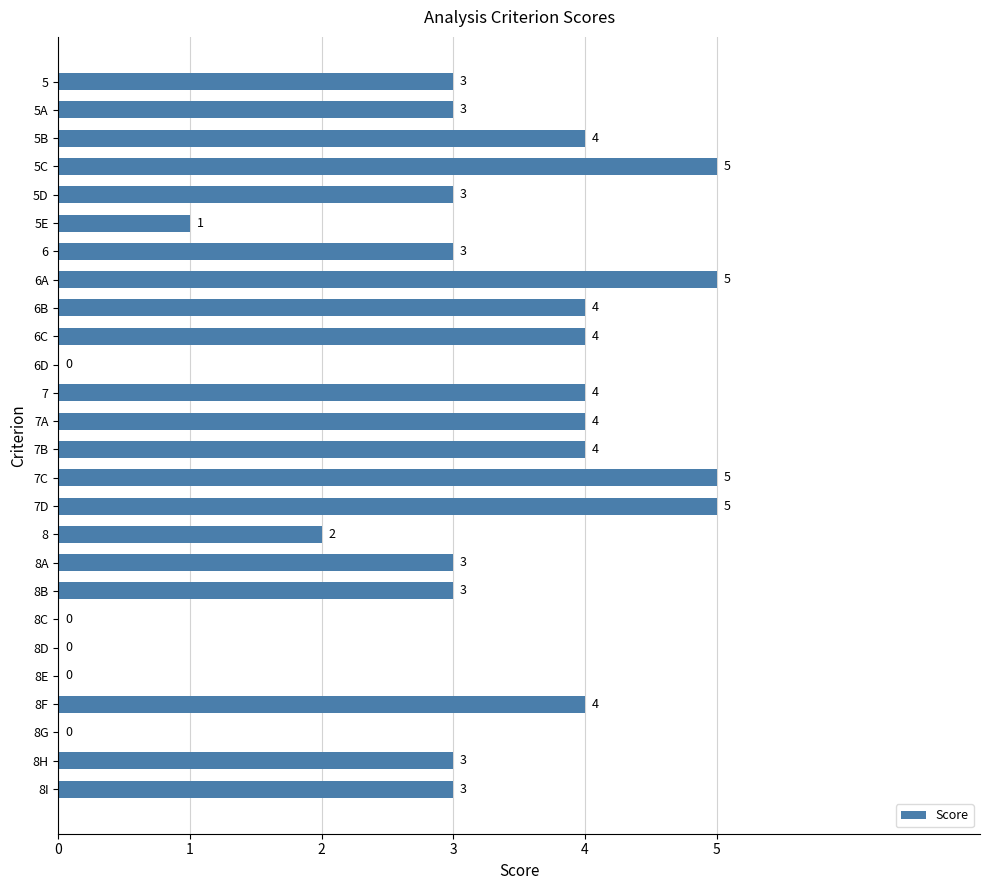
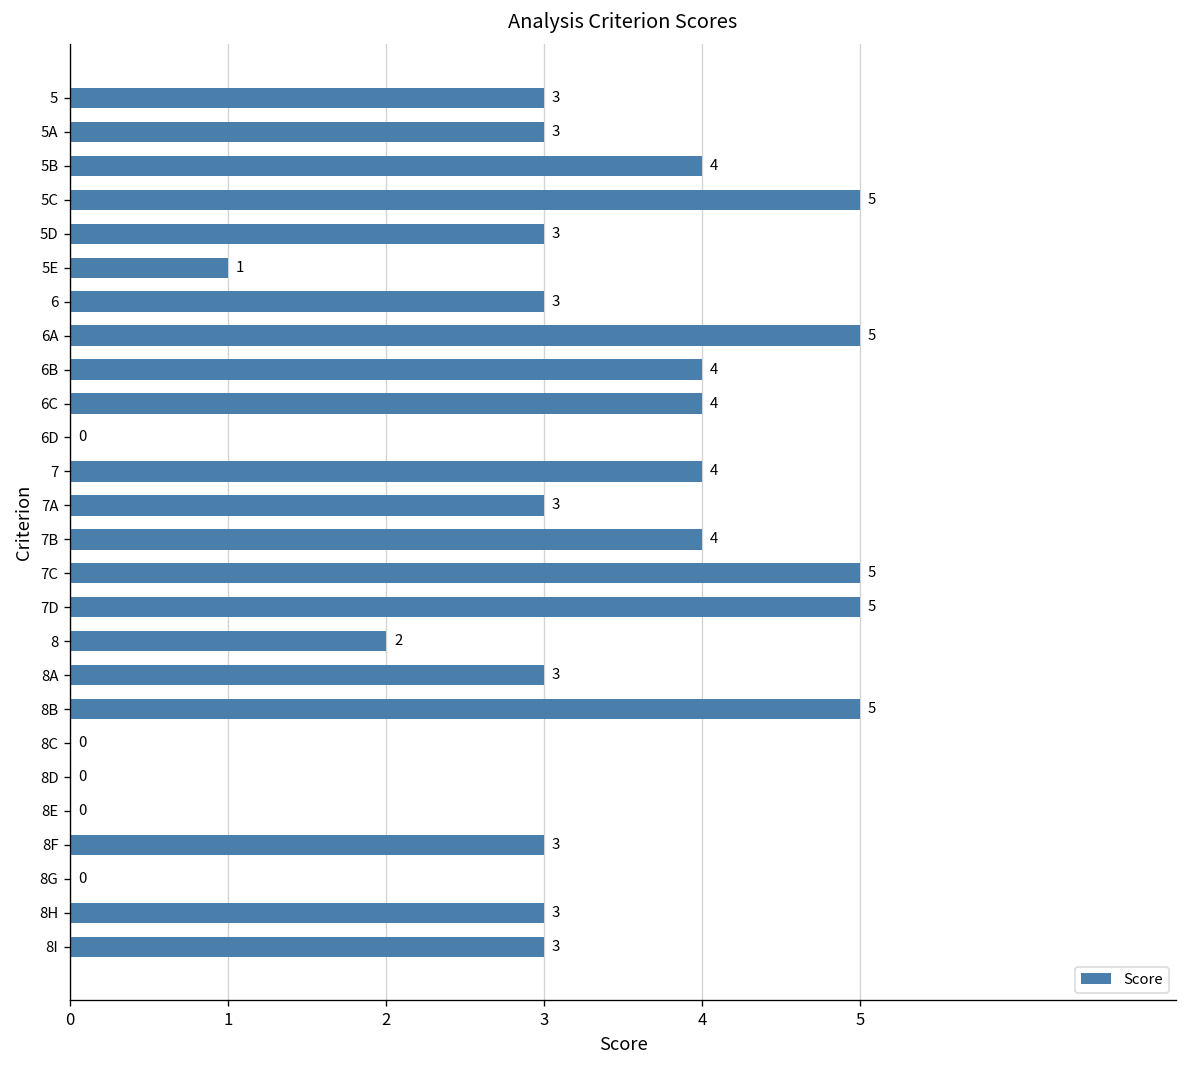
  {
    "5": 3,
    "5A": 3,
    "5B": 4,
    "5C": 5,
    "5D": 3,
    "5E": 1,
    "6": 3,
    "6A": 5,
    "6B": 4,
    "6C": 4,
    "6D": 0,
    "7": 4,
-   "7A": 4,
+   "7A": 3,
    "7B": 4,
    "7C": 5,
    "7D": 5,
    "8": 2,
    "8A": 3,
-   "8B": 3,
+   "8B": 5,
    "8C": 0,
    "8D": 0,
    "8E": 0,
-   "8F": 4,
+   "8F": 3,
    "8G": 0,
    "8H": 3,
    "8I": 3
  }
